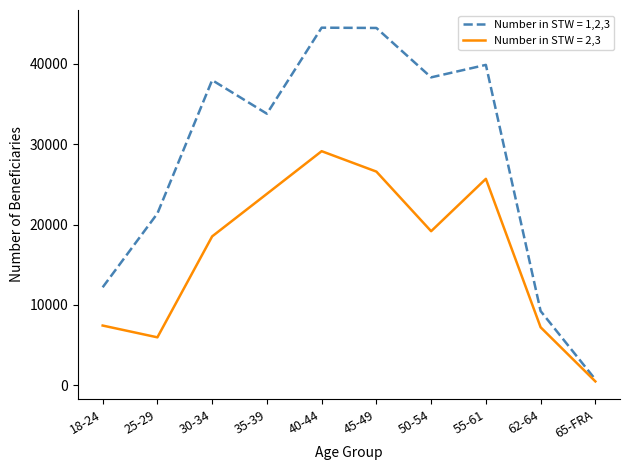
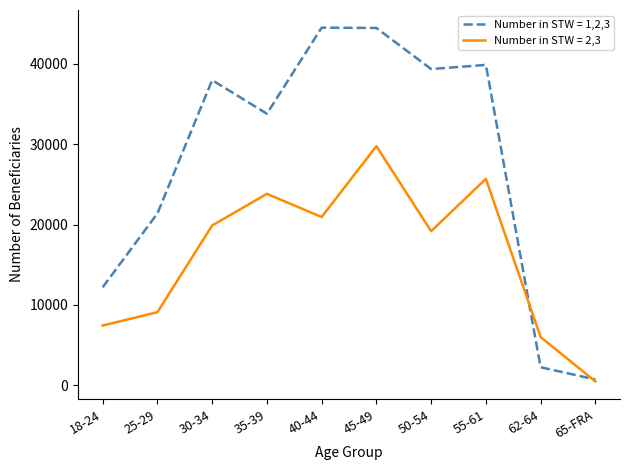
  {
    "Number in STW = 1,2,3": {
      "18-24": 12000,
      "25-29": 21000,
      "30-34": 38000,
      "35-39": 34000,
      "40-44": 44000,
      "45-49": 44000,
-     "50-54": 38000,
+     "50-54": 39000,
      "55-61": 40000,
-     "62-64": 9000
+     "62-64": 2000
    },
    "Number in STW = 2,3": {
      "18-24": 7000,
-     "25-29": 6000,
-     "30-34": 19000,
+     "25-29": 9000,
+     "30-34": 20000,
      "35-39": 24000,
-     "40-44": 29000,
-     "45-49": 27000,
+     "40-44": 21000,
+     "45-49": 30000,
      "50-54": 19000,
      "55-61": 26000,
-     "62-64": 7000
+     "62-64": 6000
    }
  }
